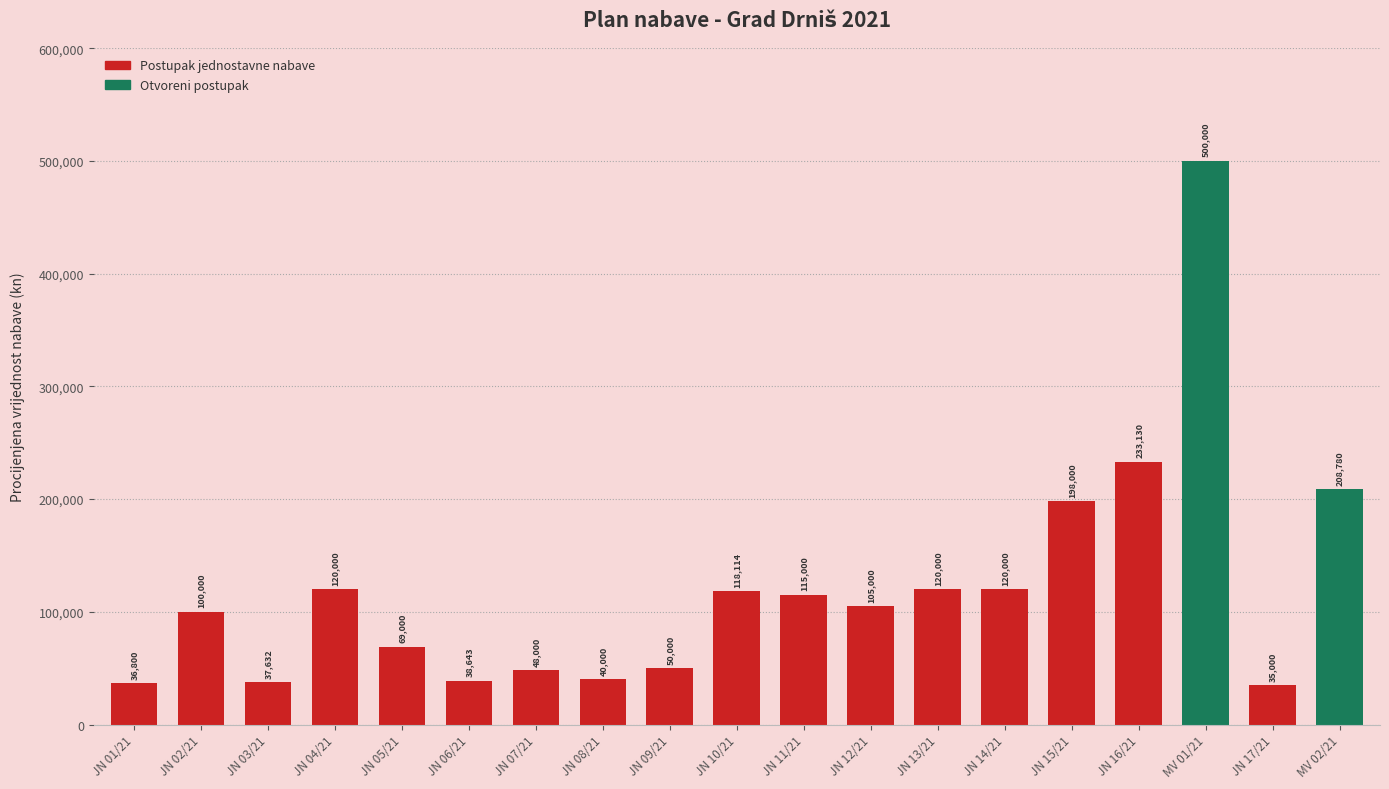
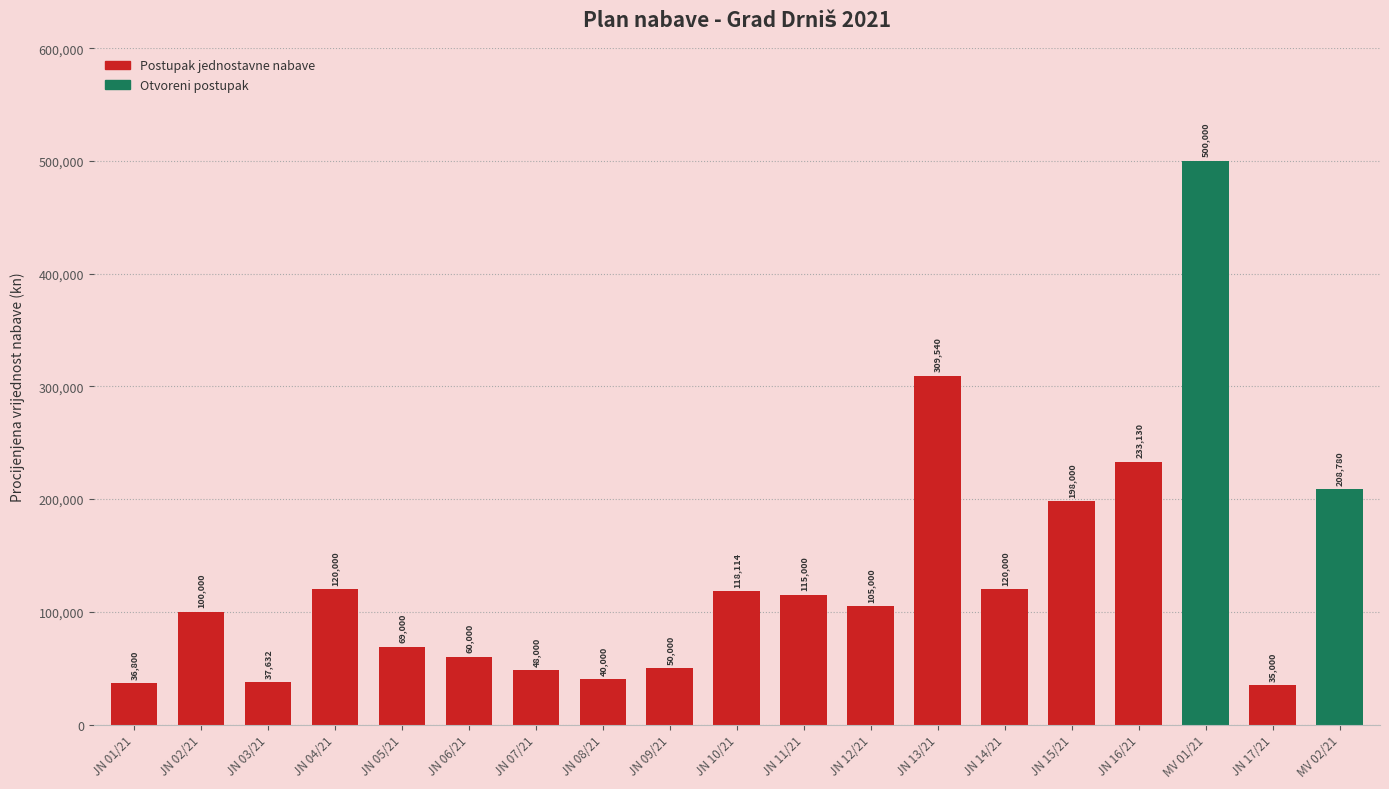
  {
    "JN 01/21": "36,800",
    "JN 02/21": "100,000",
    "JN 03/21": "37,632",
    "JN 04/21": "120,000",
    "JN 05/21": "69,000",
-   "JN 06/21": "38,643",
+   "JN 06/21": "60,000",
    "JN 07/21": "48,000",
    "JN 08/21": "40,000",
    "JN 09/21": "50,000",
    "JN 10/21": "118,114",
    "JN 11/21": "115,000",
    "JN 12/21": "105,000",
-   "JN 13/21": "120,000",
+   "JN 13/21": "309,540",
    "JN 14/21": "120,000",
    "JN 15/21": "198,000",
    "JN 16/21": "233,130",
    "MV 01/21": "500,000",
    "JN 17/21": "35,000",
    "MV 02/21": "208,780"
  }
